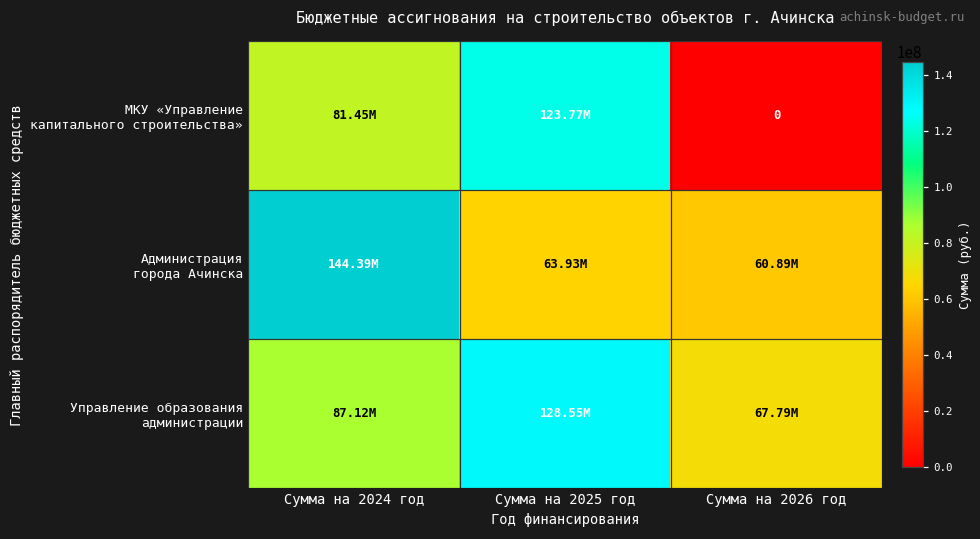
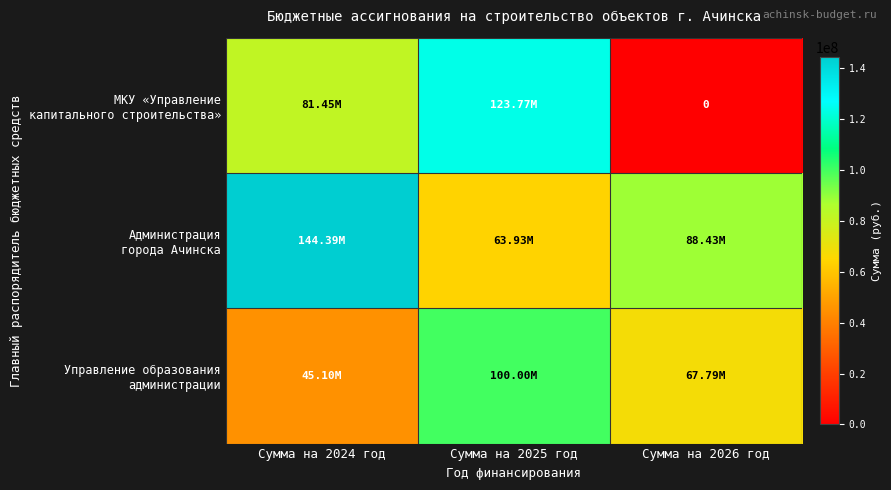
  {
    "МКУ «Управление капитального строительства»": {
      "Сумма на 2024 год": "81.45M",
      "Сумма на 2025 год": "123.77M",
      "Сумма на 2026 год": "0"
    },
    "Администрация города Ачинска": {
      "Сумма на 2024 год": "144.39M",
      "Сумма на 2025 год": "63.93M",
-     "Сумма на 2026 год": "60.89M"
+     "Сумма на 2026 год": "88.43M"
    },
    "Управление образования администрации": {
-     "Сумма на 2024 год": "87.12M",
-     "Сумма на 2025 год": "128.55M",
+     "Сумма на 2024 год": "45.10M",
+     "Сумма на 2025 год": "100.00M",
      "Сумма на 2026 год": "67.79M"
    }
  }
